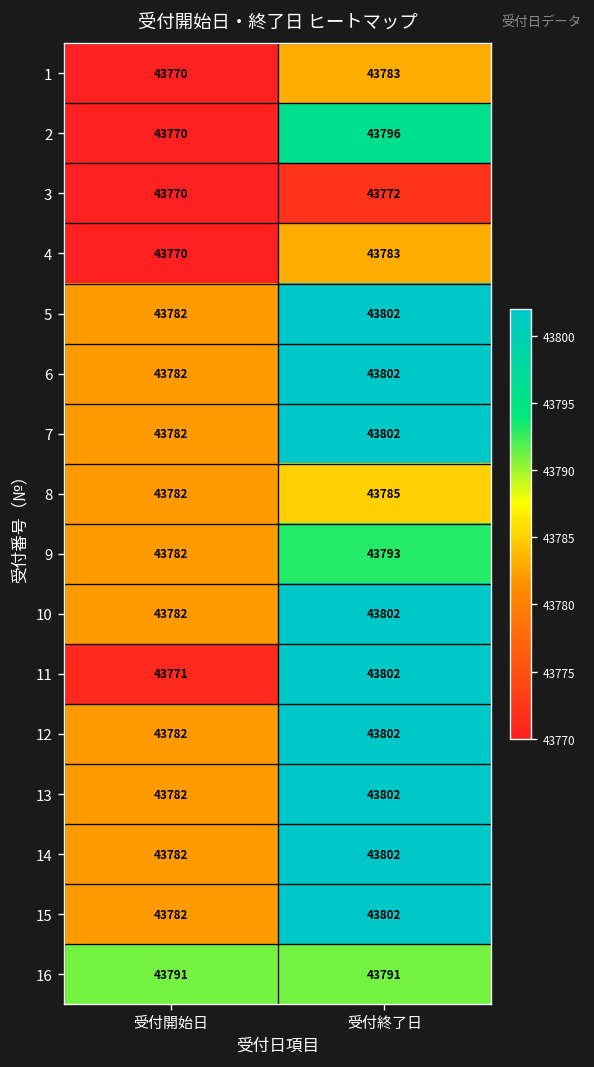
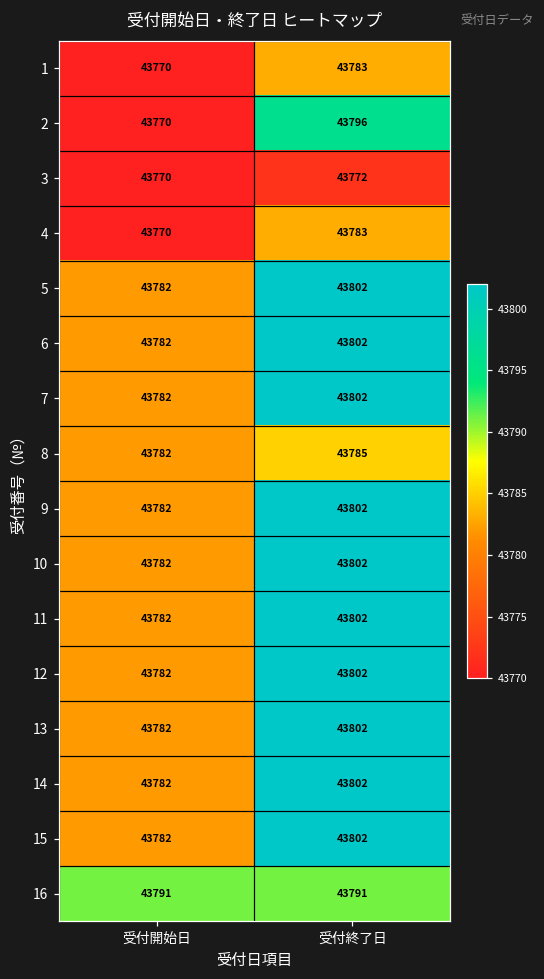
  {
    "1": {
      "受付開始日": 43770,
      "受付終了日": 43783
    },
    "2": {
      "受付開始日": 43770,
      "受付終了日": 43796
    },
    "3": {
      "受付開始日": 43770,
      "受付終了日": 43772
    },
    "4": {
      "受付開始日": 43770,
      "受付終了日": 43783
    },
    "5": {
      "受付開始日": 43782,
      "受付終了日": 43802
    },
    "6": {
      "受付開始日": 43782,
      "受付終了日": 43802
    },
    "7": {
      "受付開始日": 43782,
      "受付終了日": 43802
    },
    "8": {
      "受付開始日": 43782,
      "受付終了日": 43785
    },
    "9": {
      "受付開始日": 43782,
-     "受付終了日": 43793
+     "受付終了日": 43802
    },
    "10": {
      "受付開始日": 43782,
      "受付終了日": 43802
    },
    "11": {
-     "受付開始日": 43771,
+     "受付開始日": 43782,
      "受付終了日": 43802
    },
    "12": {
      "受付開始日": 43782,
      "受付終了日": 43802
    },
    "13": {
      "受付開始日": 43782,
      "受付終了日": 43802
    },
    "14": {
      "受付開始日": 43782,
      "受付終了日": 43802
    },
    "15": {
      "受付開始日": 43782,
      "受付終了日": 43802
    },
    "16": {
      "受付開始日": 43791,
      "受付終了日": 43791
    }
  }
